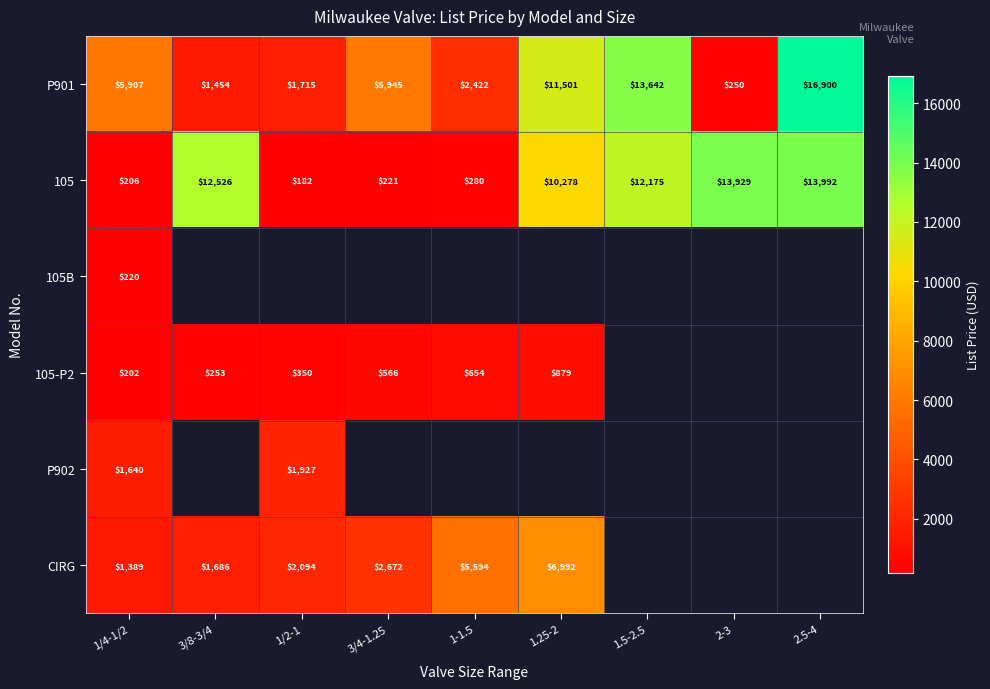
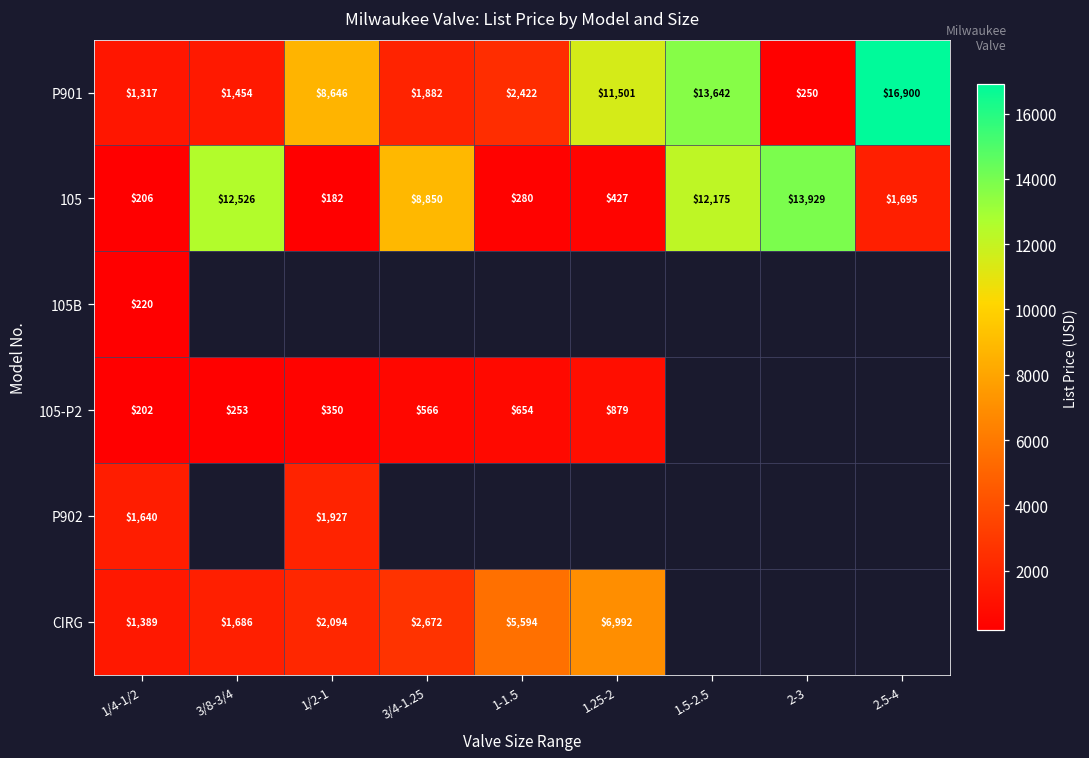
  {
    "P901": {
-     "1/4-1/2": "$5,907",
+     "1/4-1/2": "$1,317",
      "3/8-3/4": "$1,454",
-     "1/2-1": "$1,715",
-     "3/4-1.25": "$5,945",
+     "1/2-1": "$8,646",
+     "3/4-1.25": "$1,882",
      "1-1.5": "$2,422",
      "1.25-2": "$11,501",
      "1.5-2.5": "$13,642",
      "2-3": "$250",
      "2.5-4": "$16,900"
    },
    "105": {
      "1/4-1/2": "$206",
      "3/8-3/4": "$12,526",
      "1/2-1": "$182",
-     "3/4-1.25": "$221",
+     "3/4-1.25": "$8,850",
      "1-1.5": "$280",
-     "1.25-2": "$10,278",
+     "1.25-2": "$427",
      "1.5-2.5": "$12,175",
      "2-3": "$13,929",
-     "2.5-4": "$13,992"
+     "2.5-4": "$1,695"
    },
    "105B": {
      "1/4-1/2": "$220"
    },
    "105-P2": {
      "1/4-1/2": "$202",
      "3/8-3/4": "$253",
      "1/2-1": "$350",
      "3/4-1.25": "$566",
      "1-1.5": "$654",
      "1.25-2": "$879"
    },
    "P902": {
      "1/4-1/2": "$1,640",
      "1/2-1": "$1,927"
    },
    "CIRG": {
      "1/4-1/2": "$1,389",
      "3/8-3/4": "$1,686",
      "1/2-1": "$2,094",
      "3/4-1.25": "$2,672",
      "1-1.5": "$5,594",
      "1.25-2": "$6,992"
    }
  }
